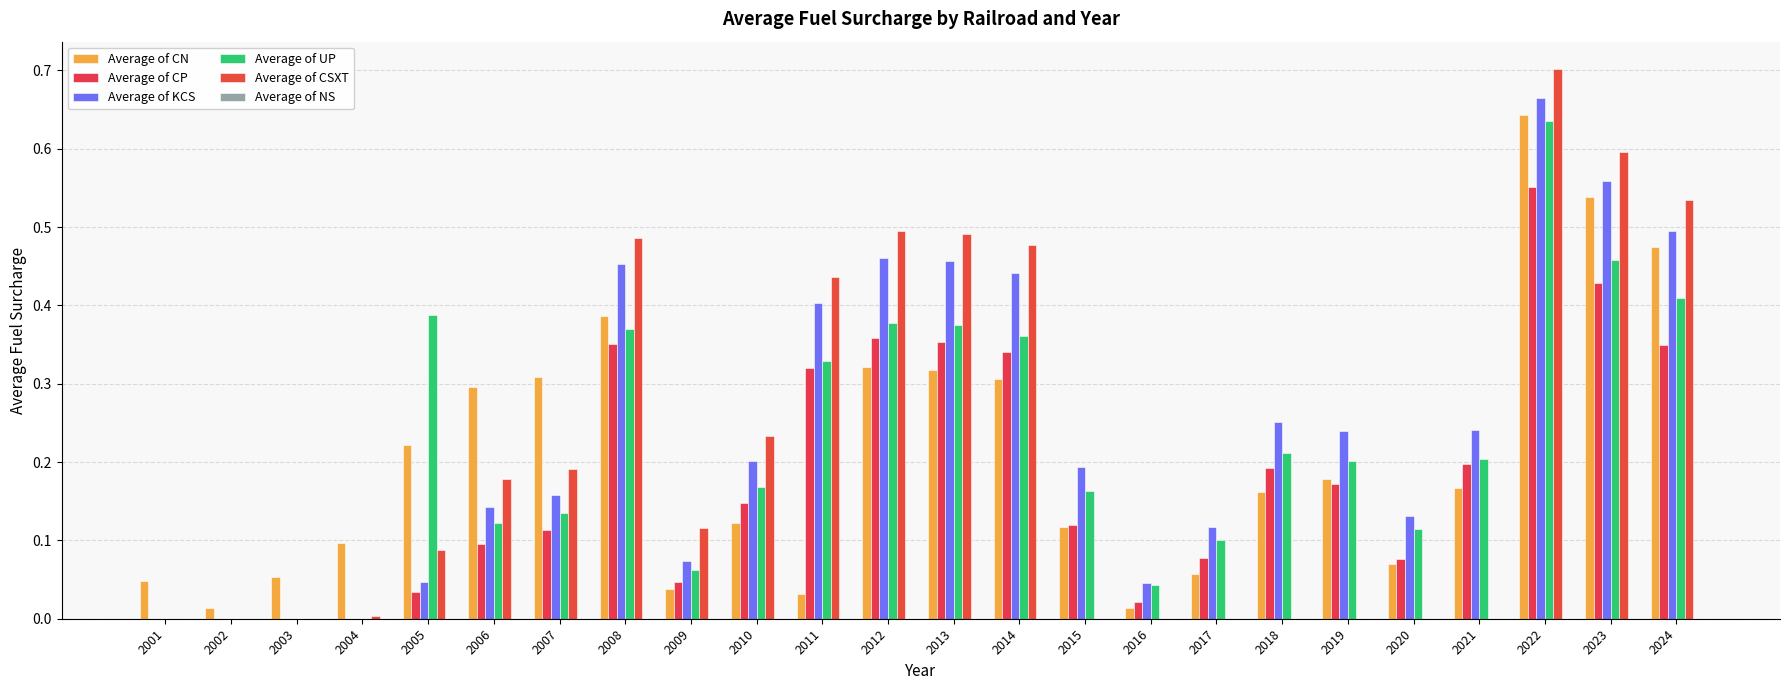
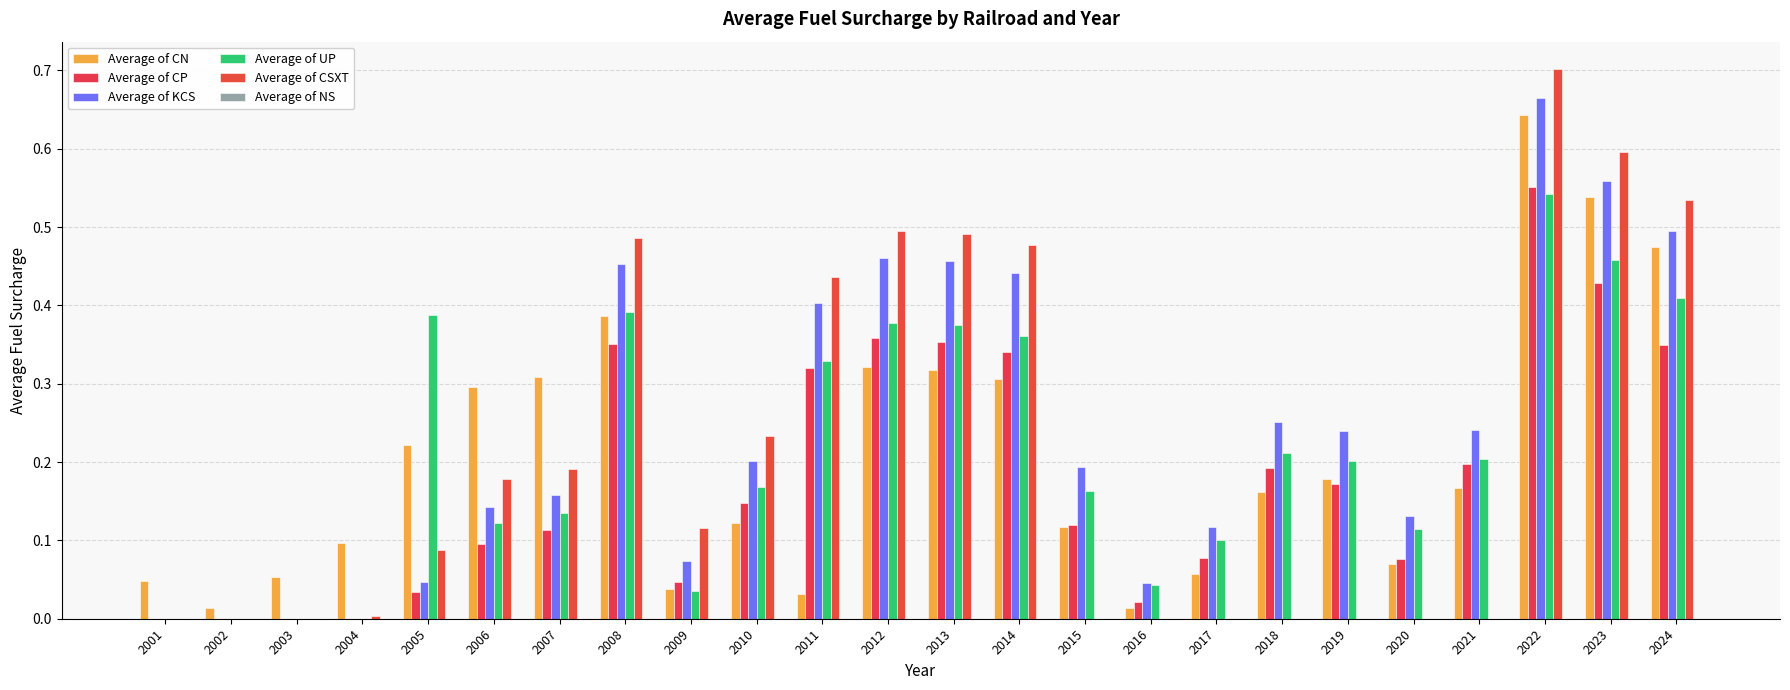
  {
    "Average of CN": {
      "2001": 0.05,
      "2002": 0.01,
      "2003": 0.05,
      "2004": 0.10,
      "2005": 0.22,
      "2006": 0.30,
      "2007": 0.31,
      "2008": 0.39,
      "2009": 0.04,
      "2010": 0.12,
      "2011": 0.03,
      "2012": 0.32,
      "2013": 0.32,
      "2014": 0.31,
      "2015": 0.12,
      "2016": 0.01,
      "2017": 0.06,
      "2018": 0.16,
      "2019": 0.18,
      "2020": 0.07,
      "2021": 0.17,
      "2022": 0.64,
      "2023": 0.54,
      "2024": 0.47
    },
    "Average of KCS": {
      "2001": 0.00,
      "2002": 0.00,
      "2003": 0.00,
      "2004": 0.00,
      "2005": 0.05,
      "2006": 0.14,
      "2007": 0.16,
      "2008": 0.45,
      "2009": 0.07,
      "2010": 0.20,
      "2011": 0.40,
      "2012": 0.46,
      "2013": 0.46,
      "2014": 0.44,
      "2015": 0.19,
      "2016": 0.05,
      "2017": 0.12,
      "2018": 0.25,
      "2019": 0.24,
      "2020": 0.13,
      "2021": 0.24,
      "2022": 0.67,
      "2023": 0.56,
      "2024": 0.50
    },
    "Average of UP": {
      "2001": 0.00,
      "2002": 0.00,
      "2003": 0.00,
      "2004": 0.00,
      "2005": 0.39,
      "2006": 0.12,
      "2007": 0.13,
-     "2008": 0.37,
-     "2009": 0.06,
+     "2008": 0.39,
+     "2009": 0.04,
      "2010": 0.17,
      "2011": 0.33,
      "2012": 0.38,
      "2013": 0.38,
      "2014": 0.36,
      "2015": 0.16,
      "2016": 0.04,
      "2017": 0.10,
      "2018": 0.21,
      "2019": 0.20,
      "2020": 0.11,
      "2021": 0.20,
-     "2022": 0.64,
+     "2022": 0.54,
      "2023": 0.46,
      "2024": 0.41
    },
    "Average of NS": {
      "2001": 0.00,
      "2002": 0.00,
      "2003": 0.00,
      "2004": 0.00,
      "2005": 0.00,
      "2006": 0.00,
      "2007": 0.00,
      "2008": 0.00,
      "2009": 0.00,
      "2010": 0.00,
      "2011": 0.00,
      "2012": 0.00,
      "2013": 0.00,
      "2014": 0.00,
      "2015": 0.00,
      "2016": 0.00,
      "2017": 0.00,
      "2018": 0.00,
      "2019": 0.00,
      "2020": 0.00,
      "2021": 0.00,
      "2022": 0.00,
      "2023": 0.00,
      "2024": 0.00
    }
  }
